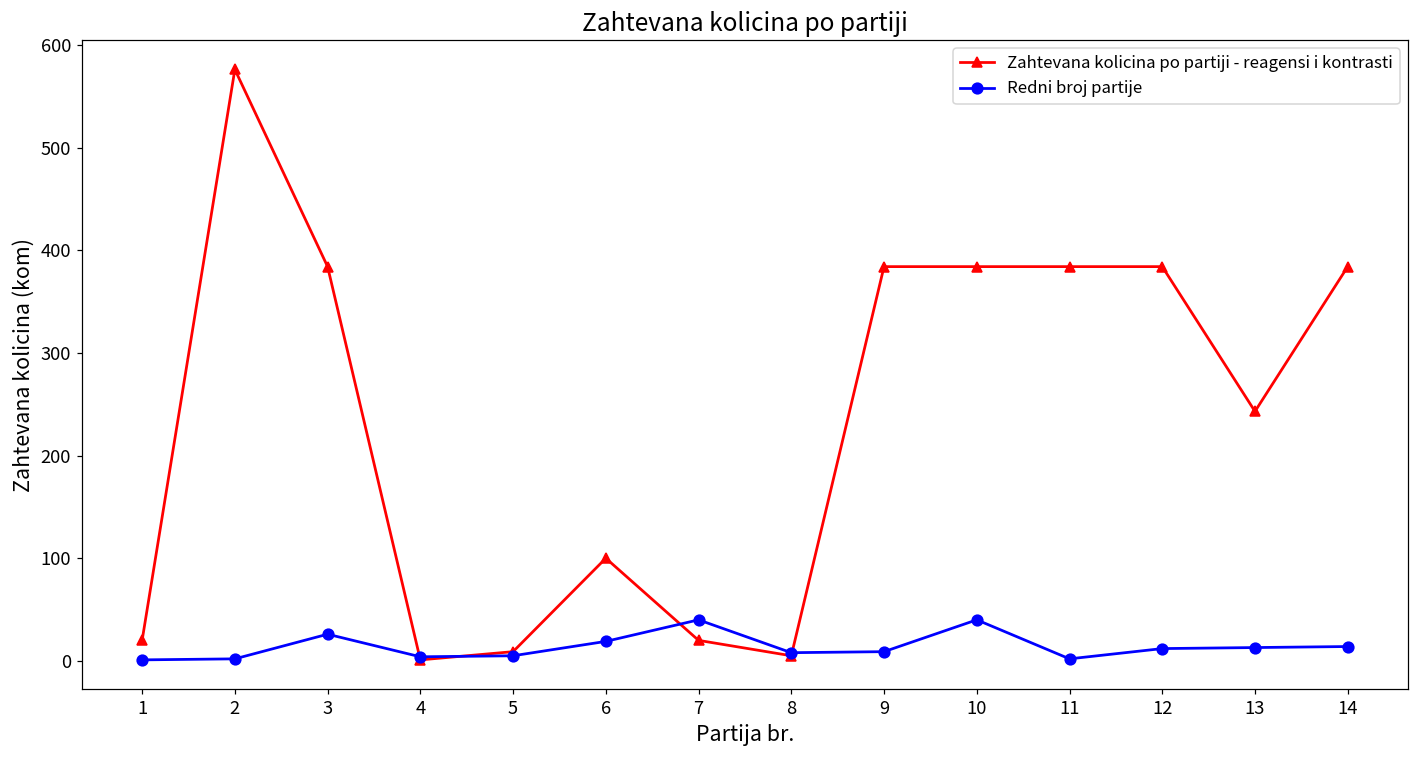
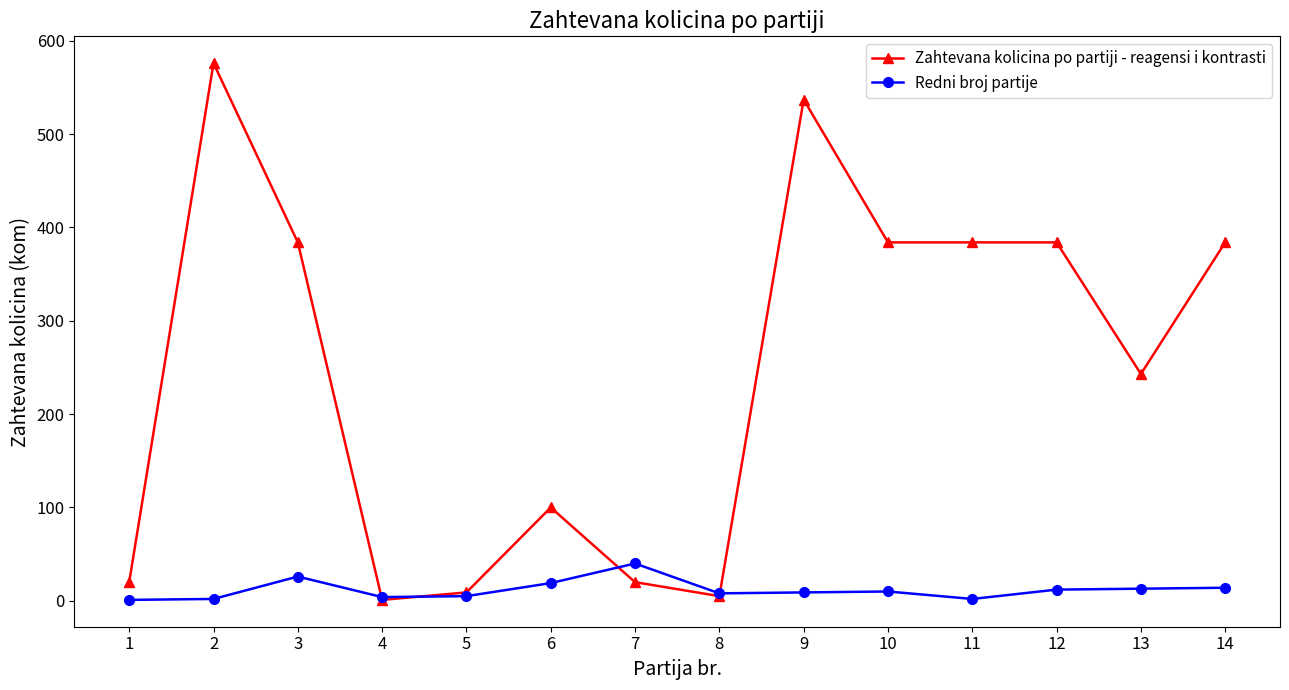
  {
    "Zahtevana kolicina po partiji - reagensi i kontrasti": {
      "1": 20,
      "2": 580,
      "3": 380,
      "4": 0,
      "5": 10,
      "6": 100,
      "7": 20,
      "8": 10,
-     "9": 380,
+     "9": 540,
      "10": 380,
      "11": 380,
      "12": 380,
      "13": 240,
      "14": 380
    },
    "Redni broj partije": {
      "1": 0,
      "2": 0,
      "3": 30,
      "4": 0,
      "5": 10,
      "6": 20,
      "7": 40,
      "8": 10,
      "9": 10,
-     "10": 40,
+     "10": 10,
      "11": 0,
      "12": 10,
      "13": 10,
      "14": 10
    }
  }
